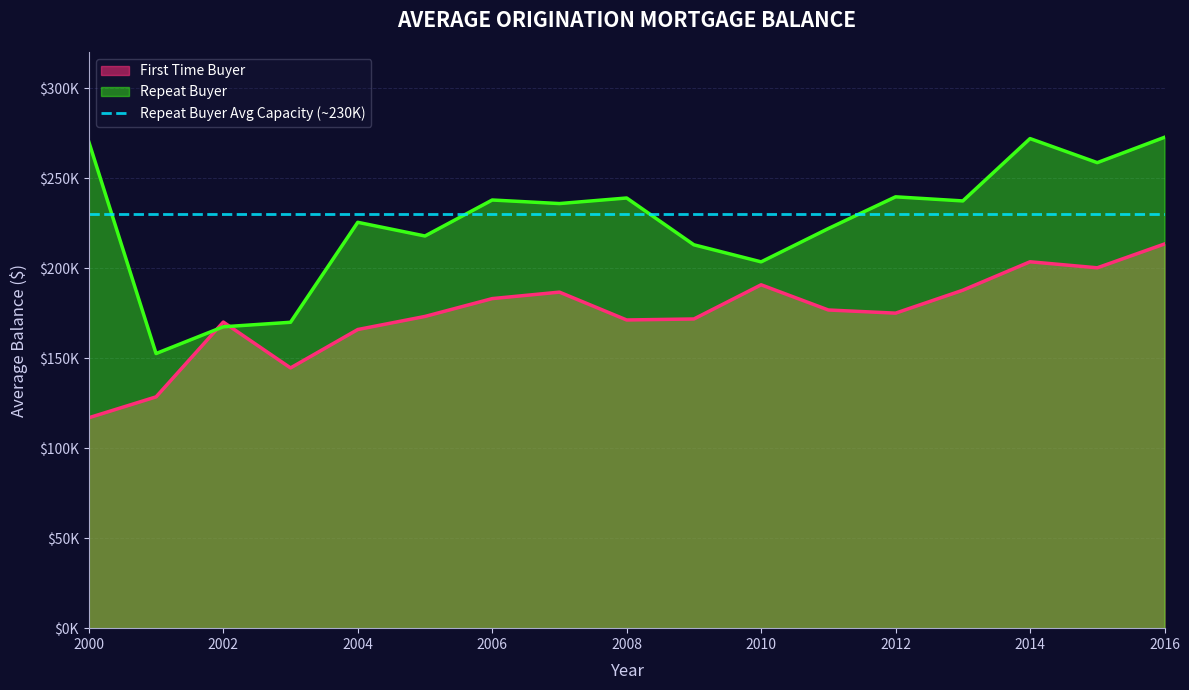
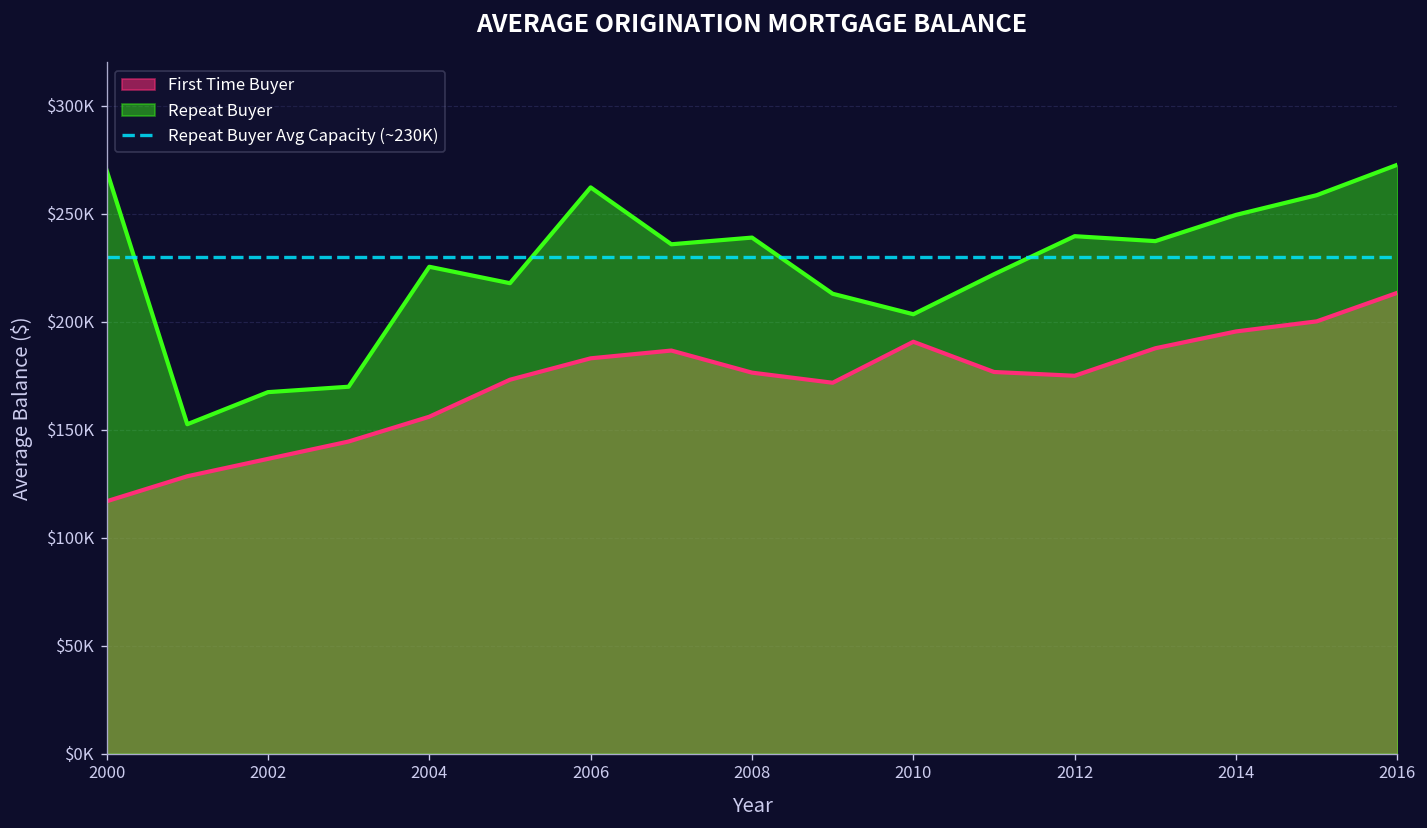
  {
    "First Time Buyer": {
      "2000": "$117000",
-     "2002": "$170000",
-     "2004": "$166000",
+     "2002": "$137000",
+     "2004": "$156000",
      "2006": "$183000",
-     "2008": "$171000",
+     "2008": "$176000",
      "2010": "$191000",
      "2012": "$175000",
-     "2014": "$203000",
+     "2014": "$195000",
      "2016": "$213000"
    },
    "Repeat Buyer": {
      "2000": "$270000",
      "2002": "$167000",
      "2004": "$225000",
-     "2006": "$238000",
+     "2006": "$262000",
      "2008": "$239000",
      "2010": "$203000",
      "2012": "$240000",
-     "2014": "$272000",
+     "2014": "$249000",
      "2016": "$273000"
    }
  }
